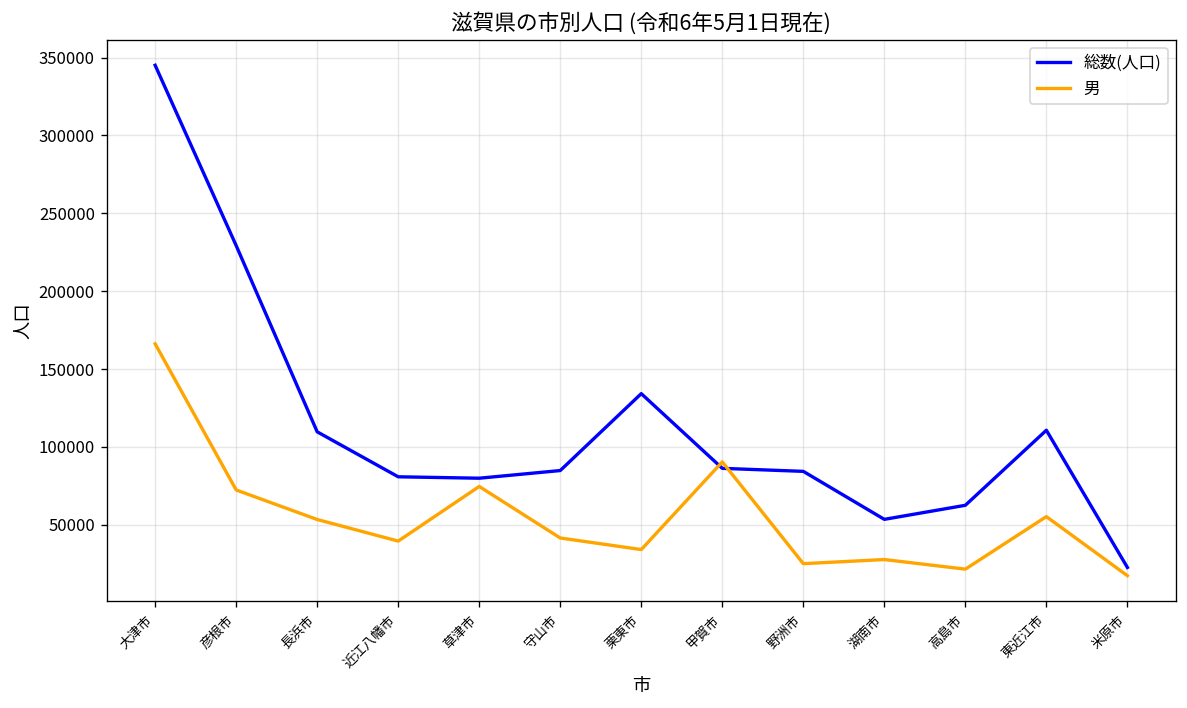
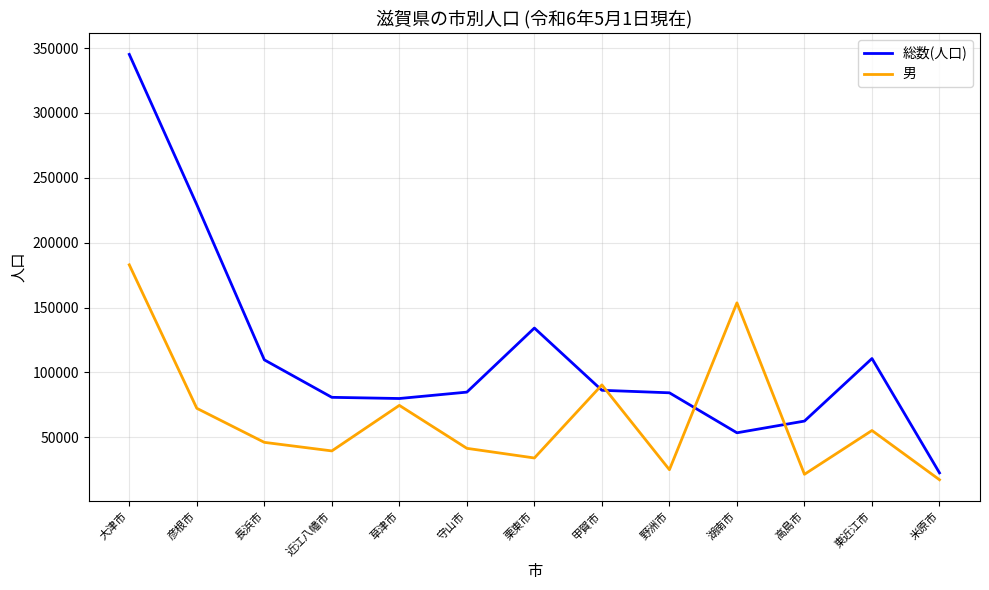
  {
    "総数(人口)": {
      "大津市": 345000,
      "彦根市": 229000,
      "長浜市": 110000,
      "近江八幡市": 81000,
      "草津市": 80000,
      "守山市": 85000,
      "栗東市": 134000,
      "甲賀市": 86000,
      "野洲市": 84000,
      "湖南市": 54000,
      "高島市": 63000,
      "東近江市": 111000,
      "米原市": 23000
    },
    "男": {
-     "大津市": 166000,
+     "大津市": 183000,
      "彦根市": 72000,
-     "長浜市": 53000,
+     "長浜市": 46000,
      "近江八幡市": 40000,
      "草津市": 75000,
      "守山市": 42000,
      "栗東市": 34000,
      "甲賀市": 90000,
      "野洲市": 25000,
-     "湖南市": 28000,
+     "湖南市": 154000,
      "高島市": 22000,
      "東近江市": 55000,
      "米原市": 17000
    }
  }
